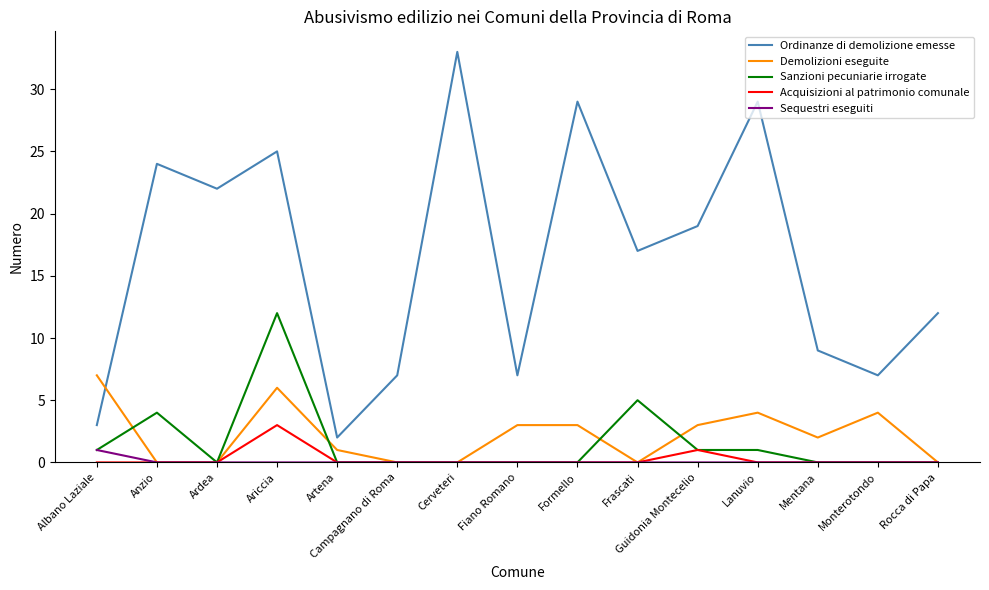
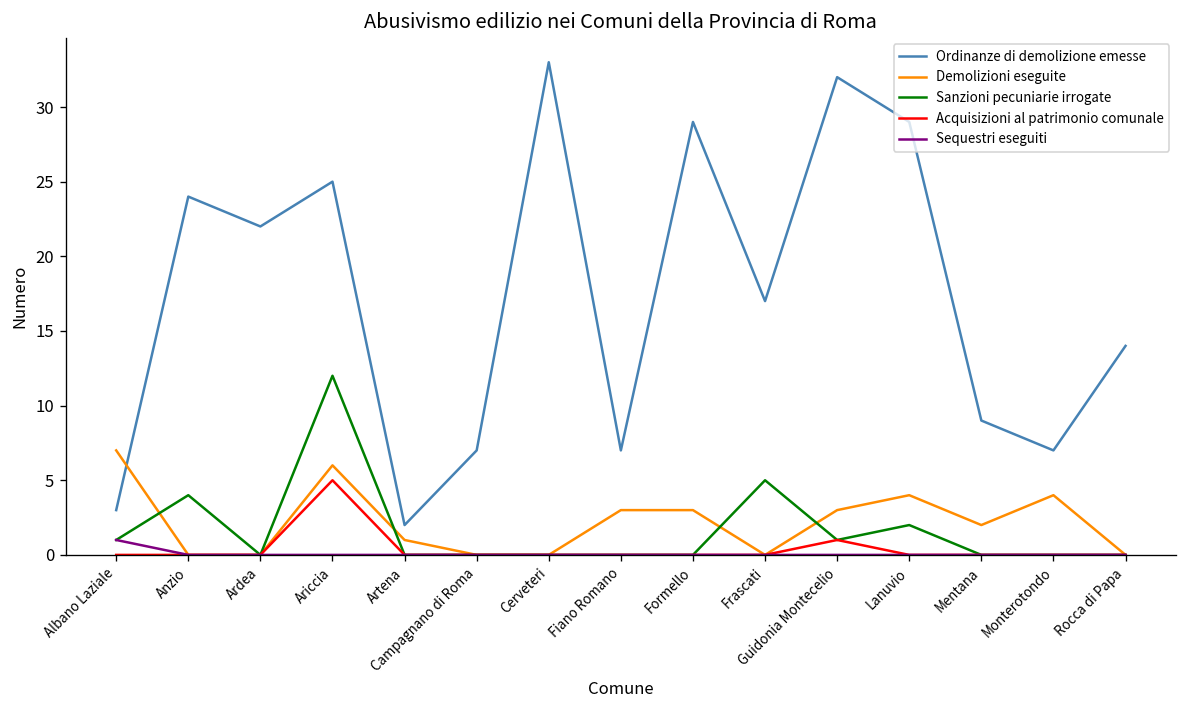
  {
    "Ordinanze di demolizione emesse": {
      "Albano Laziale": 3,
      "Anzio": 24,
      "Ardea": 22,
      "Ariccia": 25,
      "Artena": 2,
      "Campagnano di Roma": 7,
      "Cerveteri": 33,
      "Fiano Romano": 7,
      "Formello": 29,
      "Frascati": 17,
-     "Guidonia Montecelio": 19,
+     "Guidonia Montecelio": 32,
      "Mentana": 9,
      "Monterotondo": 7,
-     "Rocca di Papa": 12
+     "Rocca di Papa": 14
    },
    "Demolizioni eseguite": {
      "Albano Laziale": 7,
      "Ariccia": 6,
      "Artena": 1,
      "Fiano Romano": 3,
      "Formello": 3,
      "Guidonia Montecelio": 3,
      "Lanuvio": 4,
      "Mentana": 2,
      "Monterotondo": 4
    },
    "Sanzioni pecuniarie irrogate": {
      "Anzio": 4,
      "Ariccia": 12,
      "Frascati": 5,
-     "Lanuvio": 1
+     "Lanuvio": 2
    },
    "Acquisizioni al patrimonio comunale": {
      "Albano Laziale": 0,
-     "Ariccia": 3
+     "Ariccia": 5
    },
    "Sequestri eseguiti": {
      "Ariccia": 0,
      "Guidonia Montecelio": 0
    }
  }
